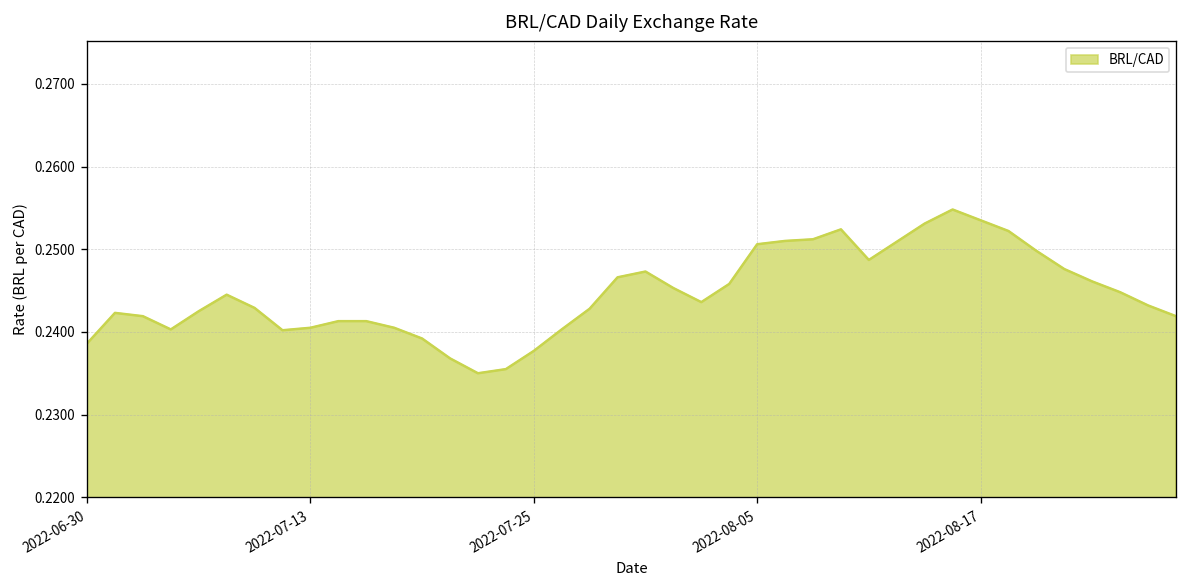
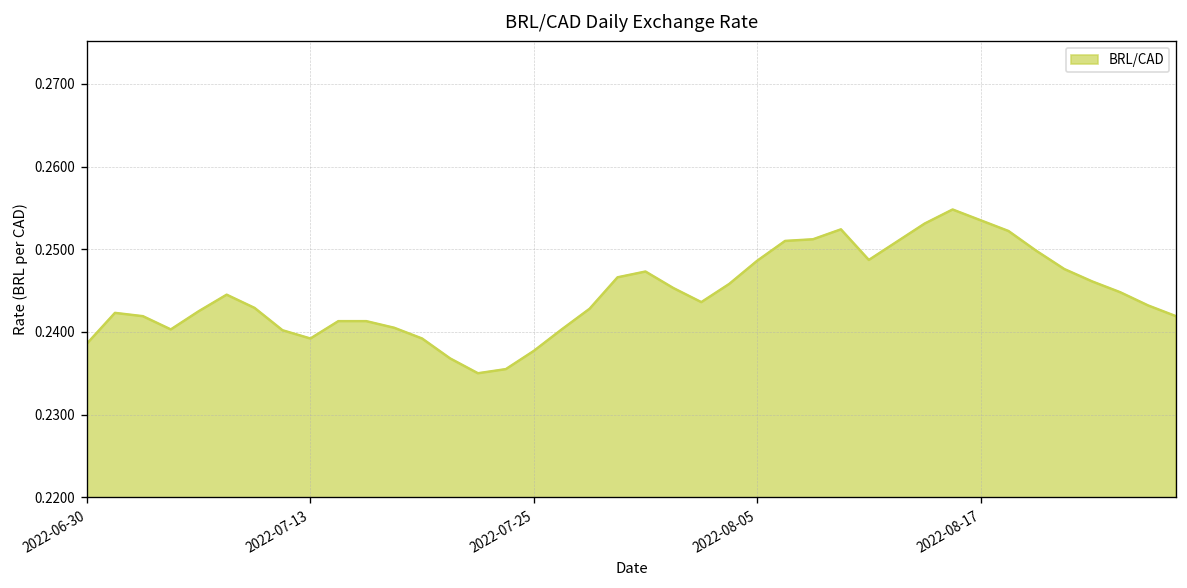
  {
    "2022-06-30": 0.239,
-   "2022-07-13": 0.241,
+   "2022-07-13": 0.239,
    "2022-07-25": 0.238,
-   "2022-08-05": 0.251,
+   "2022-08-05": 0.249,
    "2022-08-17": 0.254
  }
